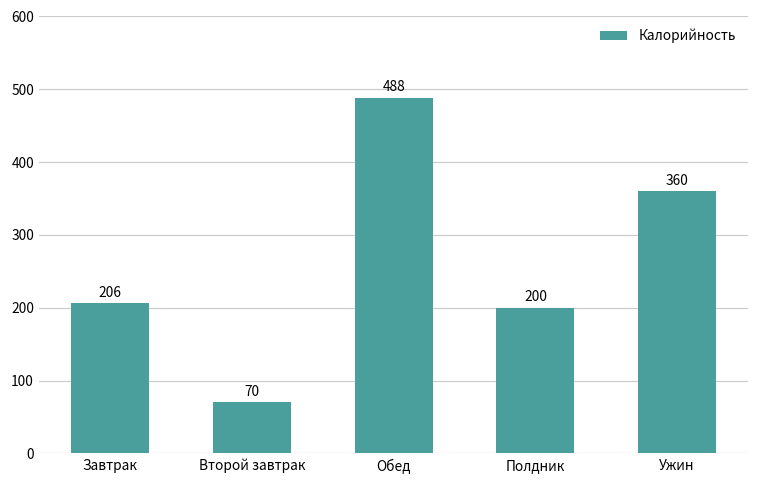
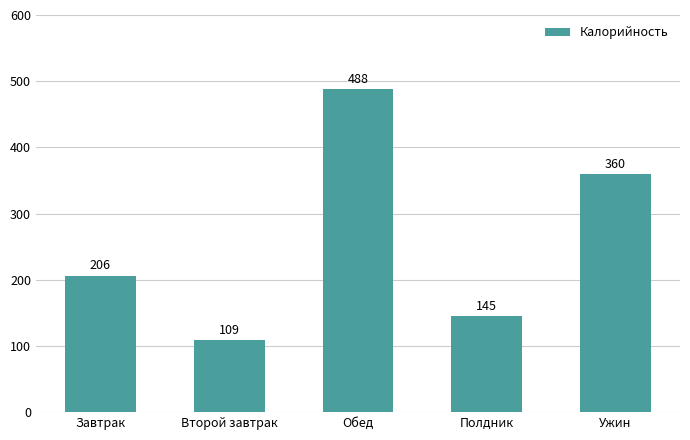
  {
    "Завтрак": 206,
-   "Второй завтрак": 70,
+   "Второй завтрак": 109,
    "Обед": 488,
-   "Полдник": 200,
+   "Полдник": 145,
    "Ужин": 360
  }
